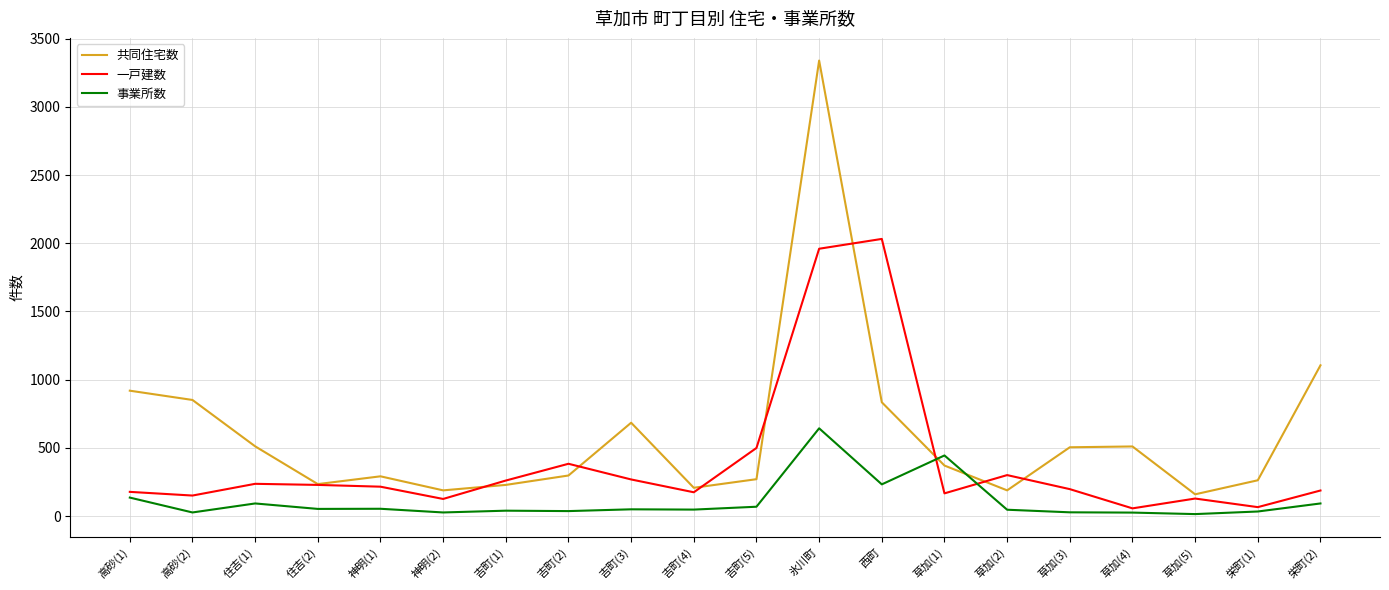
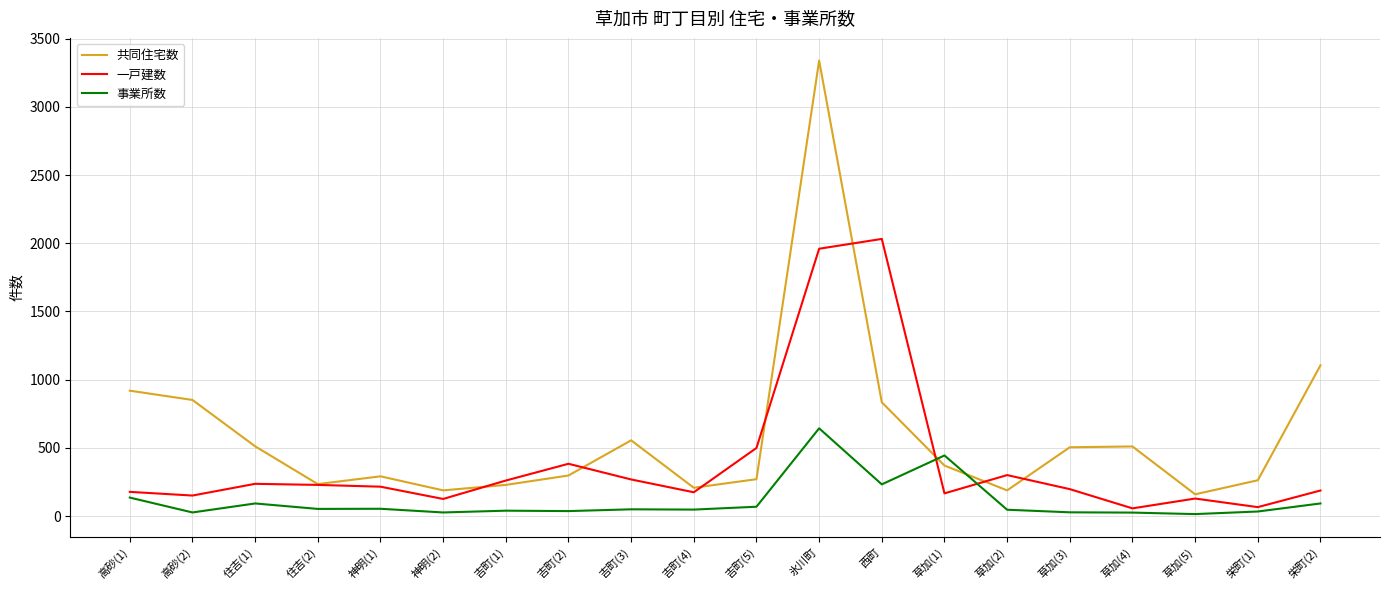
  {
    "共同住宅数": {
      "高砂(1)": 920,
      "高砂(2)": 850,
      "住吉(1)": 510,
      "神明(1)": 290,
      "神明(2)": 190,
      "吉町(1)": 230,
      "吉町(2)": 300,
-     "吉町(3)": 680,
+     "吉町(3)": 560,
      "吉町(4)": 210,
      "吉町(5)": 270,
      "氷川町": 3340,
      "西町": 830,
      "草加(1)": 370,
      "草加(2)": 190,
      "草加(3)": 500,
      "草加(4)": 510,
      "草加(5)": 160,
      "栄町(1)": 260,
      "栄町(2)": 1110
    },
    "一戸建数": {
      "高砂(1)": 180,
      "高砂(2)": 150,
      "住吉(1)": 240,
      "神明(1)": 220,
      "神明(2)": 130,
      "吉町(1)": 260,
      "吉町(2)": 380,
      "吉町(3)": 270,
      "吉町(4)": 170,
      "吉町(5)": 500,
      "氷川町": 1960,
      "西町": 2030,
      "草加(1)": 170,
      "草加(2)": 300,
      "草加(3)": 200,
      "草加(4)": 60,
      "草加(5)": 130,
      "栄町(1)": 70,
      "栄町(2)": 190
    },
    "事業所数": {
      "高砂(1)": 140,
      "高砂(2)": 30,
      "住吉(1)": 90,
      "住吉(2)": 50,
      "神明(1)": 50,
      "神明(2)": 30,
      "吉町(1)": 40,
      "吉町(2)": 40,
      "吉町(3)": 50,
      "吉町(4)": 50,
      "吉町(5)": 70,
      "氷川町": 640,
      "西町": 230,
      "草加(1)": 440,
      "草加(2)": 50,
      "草加(3)": 30,
      "草加(4)": 30,
      "草加(5)": 10,
      "栄町(1)": 30,
      "栄町(2)": 90
    }
  }
